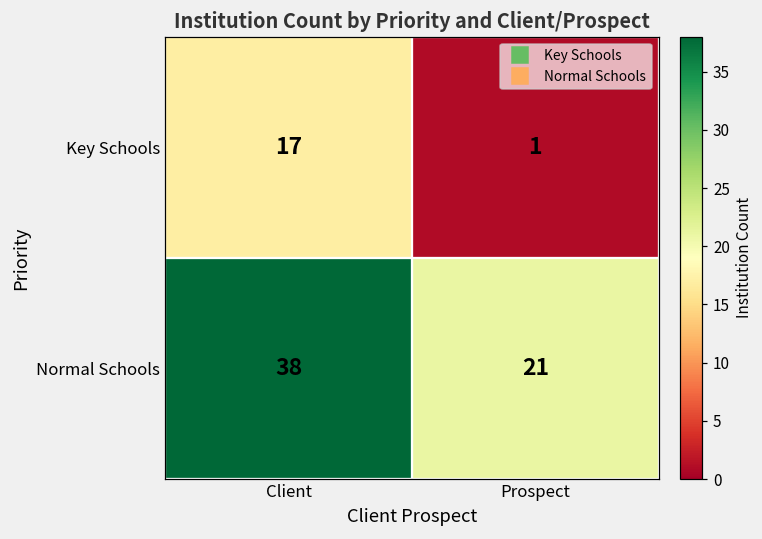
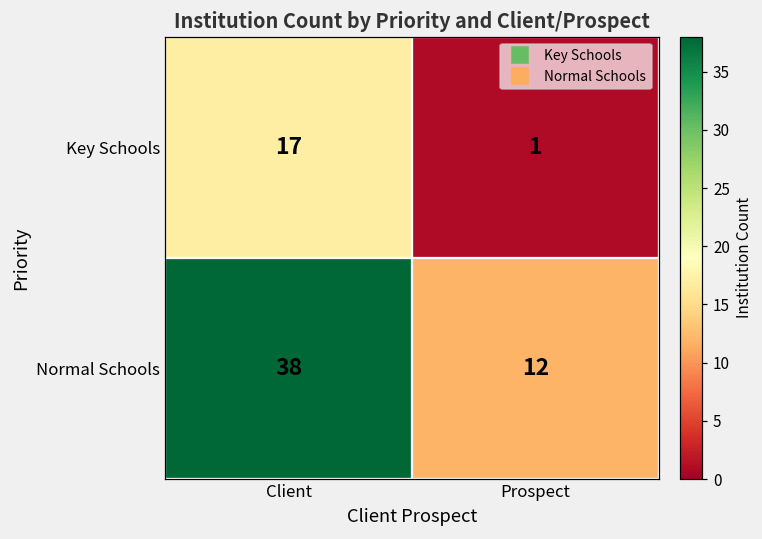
  {
    "Key Schools": {
      "Client": 17,
      "Prospect": 1
    },
    "Normal Schools": {
      "Client": 38,
-     "Prospect": 21
+     "Prospect": 12
    }
  }
